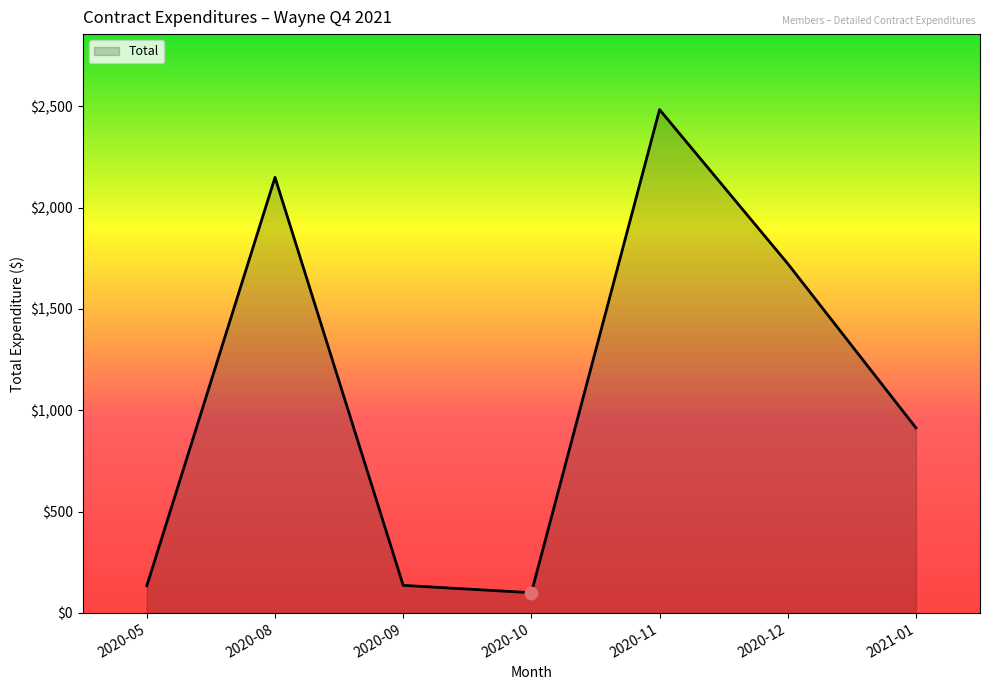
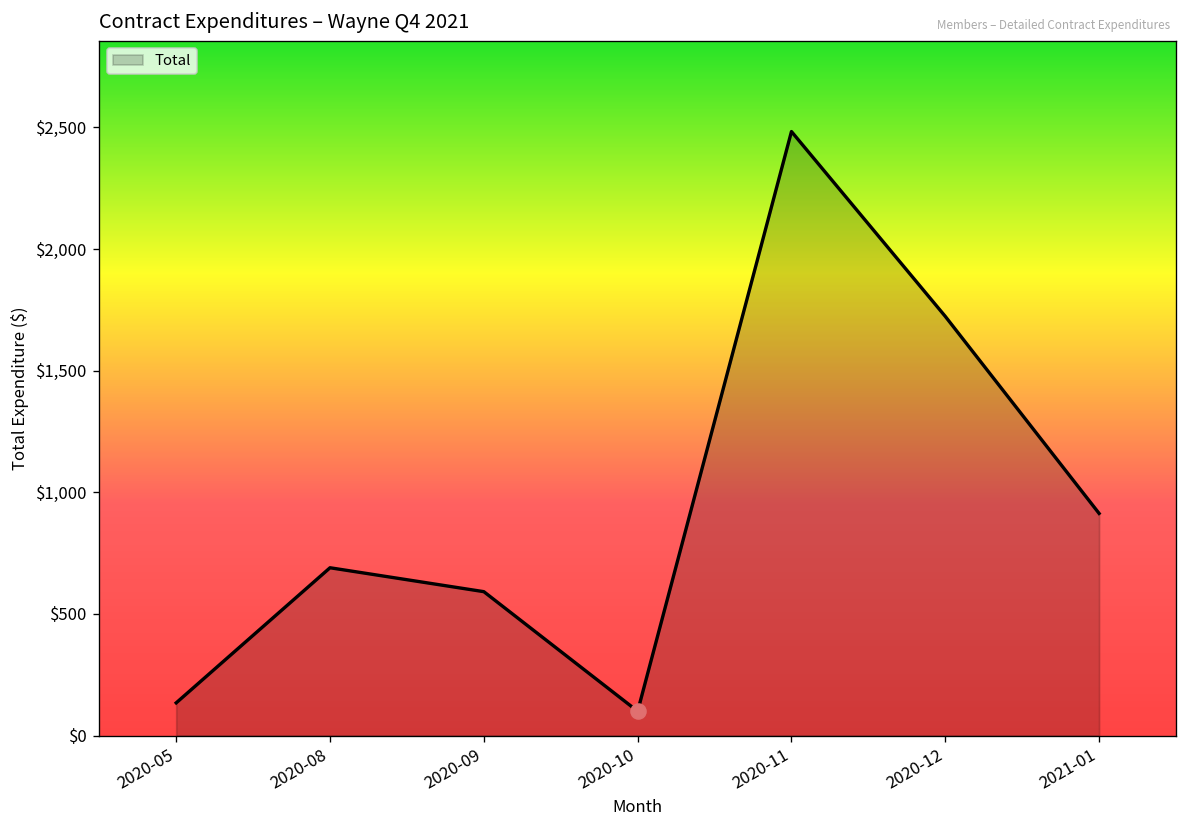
  {
    "Total": {
      "2020-05": "$130",
-     "2020-08": "$2,150",
-     "2020-09": "$140",
+     "2020-08": "$690",
+     "2020-09": "$590",
      "2020-11": "$2,480",
      "2020-12": "$1,720",
      "2021-01": "$910"
    }
  }
